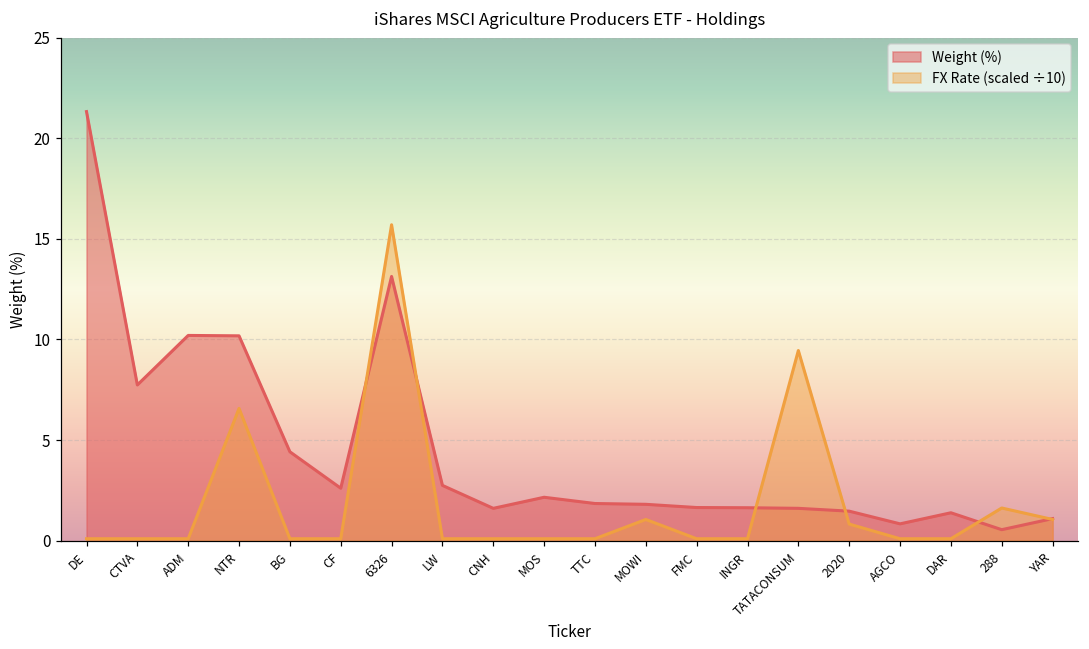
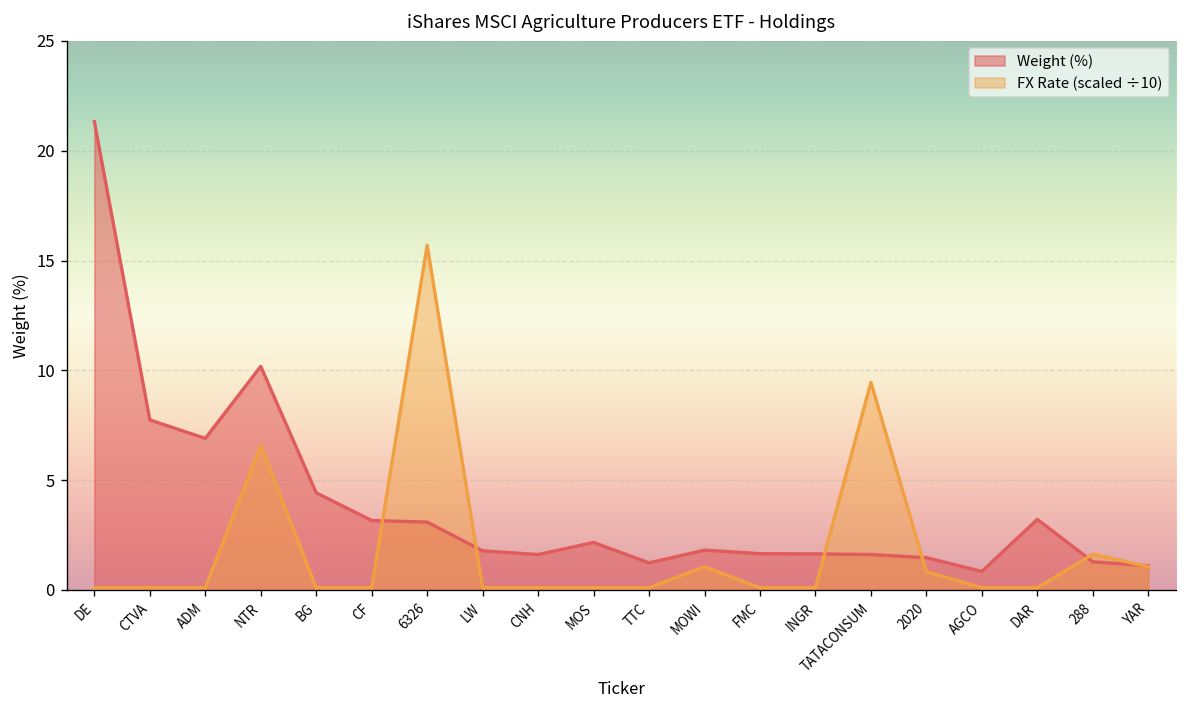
  {
    "Weight (%)": {
      "DE": 21.3,
      "CTVA": 7.7,
-     "ADM": 10.2,
+     "ADM": 6.9,
      "NTR": 10.2,
      "BG": 4.4,
-     "CF": 2.6,
-     "6326": 13.1,
-     "LW": 2.8,
+     "CF": 3.2,
+     "6326": 3.1,
+     "LW": 1.8,
      "CNH": 1.6,
      "MOS": 2.2,
-     "TTC": 1.9,
+     "TTC": 1.2,
      "MOWI": 1.8,
      "FMC": 1.7,
      "INGR": 1.6,
      "TATACONSUM": 1.6,
      "2020": 1.5,
      "AGCO": 0.8,
-     "DAR": 1.4,
-     "288": 0.6
+     "DAR": 3.2,
+     "288": 1.3
    },
    "FX Rate (scaled ÷10)": {
      "DE": 0.1,
      "CTVA": 0.1,
      "ADM": 0.1,
      "NTR": 6.6,
      "BG": 0.1,
      "CF": 0.1,
      "6326": 15.7,
      "LW": 0.1,
      "CNH": 0.1,
      "MOS": 0.1,
      "TTC": 0.1,
      "MOWI": 1.1,
      "FMC": 0.1,
      "INGR": 0.1,
      "TATACONSUM": 9.5,
      "2020": 0.8,
      "AGCO": 0.1,
      "DAR": 0.1,
      "288": 1.6
    }
  }
